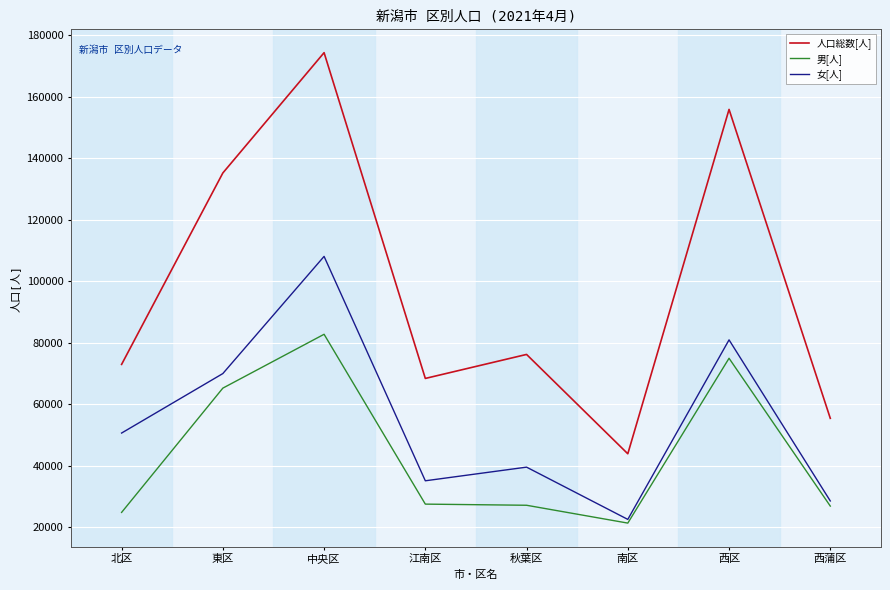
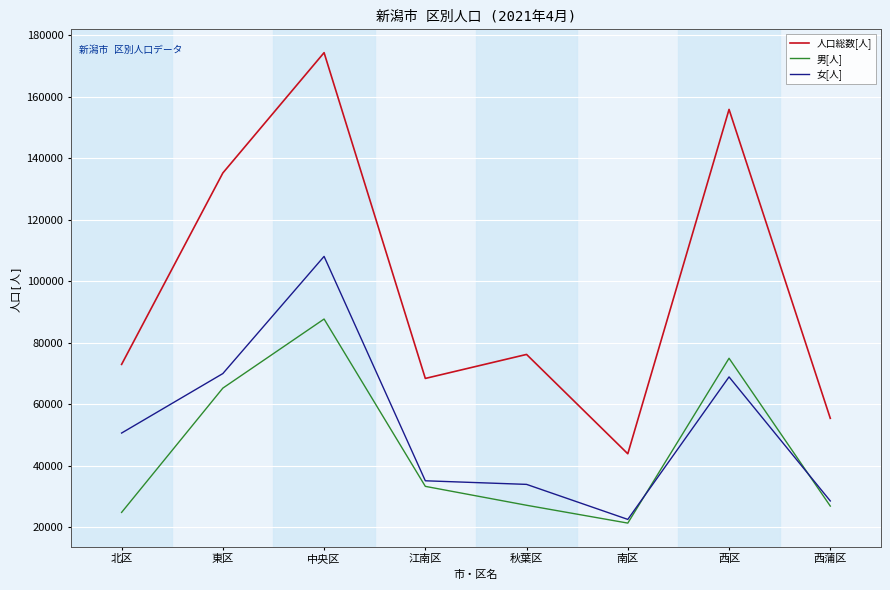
  {
    "人口総数[人]": {
      "北区": 73000,
      "東区": 135000,
      "中央区": 174000,
      "江南区": 68000,
      "秋葉区": 76000,
      "南区": 44000,
      "西区": 156000,
      "西蒲区": 55000
    },
    "男[人]": {
      "北区": 25000,
      "東区": 65000,
-     "中央区": 83000,
-     "江南区": 28000,
+     "中央区": 88000,
+     "江南区": 33000,
      "秋葉区": 27000,
      "南区": 21000,
      "西区": 75000,
      "西蒲区": 27000
    },
    "女[人]": {
      "北区": 51000,
      "東区": 70000,
      "中央区": 108000,
      "江南区": 35000,
-     "秋葉区": 40000,
+     "秋葉区": 34000,
      "南区": 23000,
-     "西区": 81000,
+     "西区": 69000,
      "西蒲区": 29000
    }
  }
